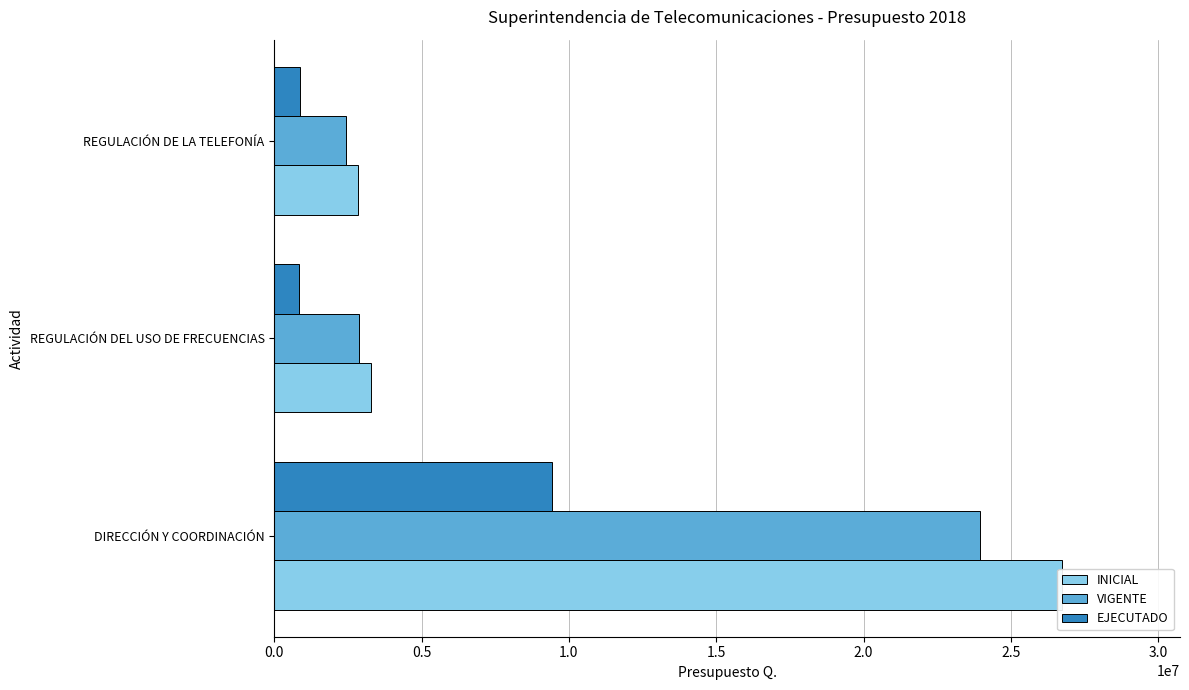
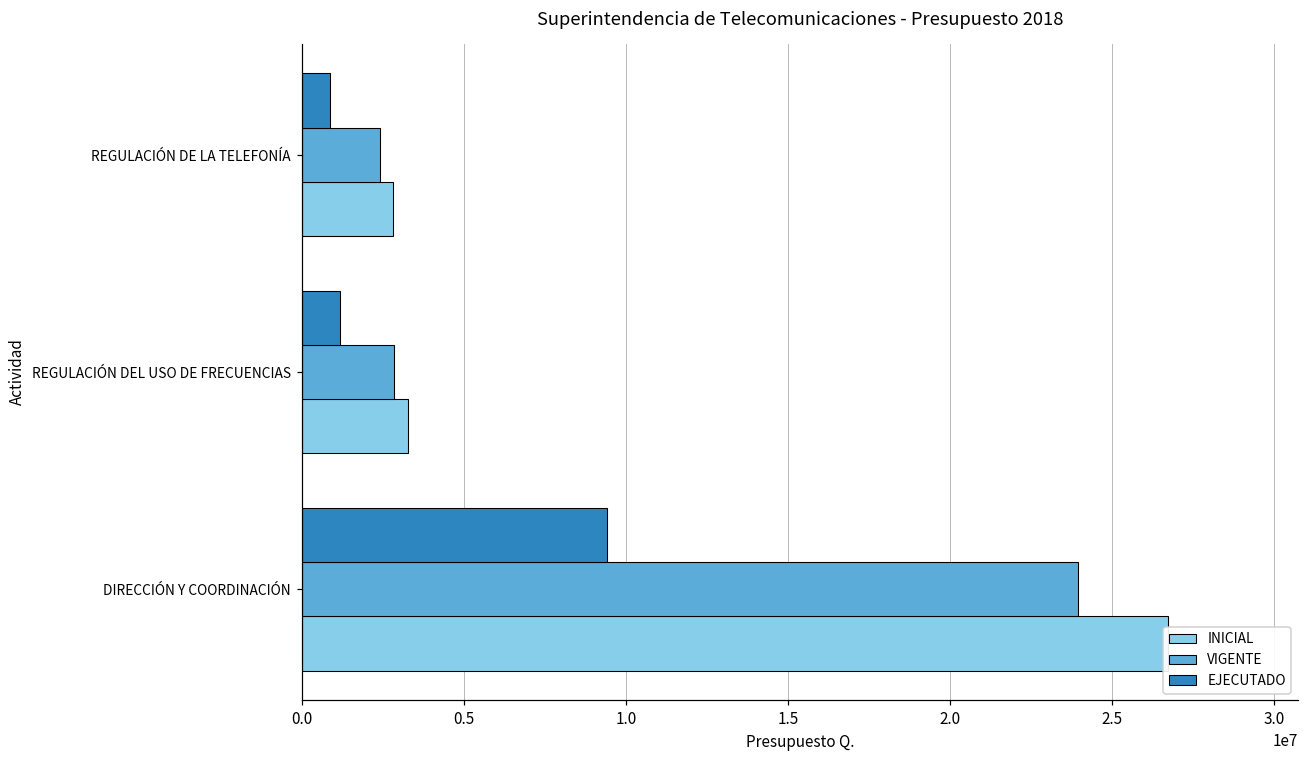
  {
    "EJECUTADO": {
      "REGULACIÓN DE LA TELEFONÍA": 900000,
-     "REGULACIÓN DEL USO DE FRECUENCIAS": 800000,
+     "REGULACIÓN DEL USO DE FRECUENCIAS": 1200000,
      "DIRECCIÓN Y COORDINACIÓN": 9400000
    }
  }
